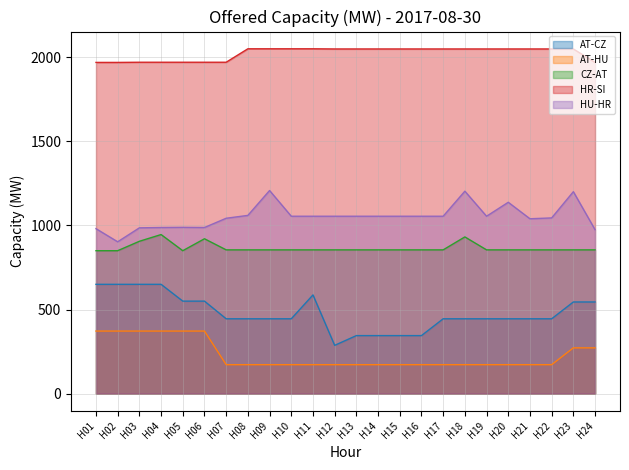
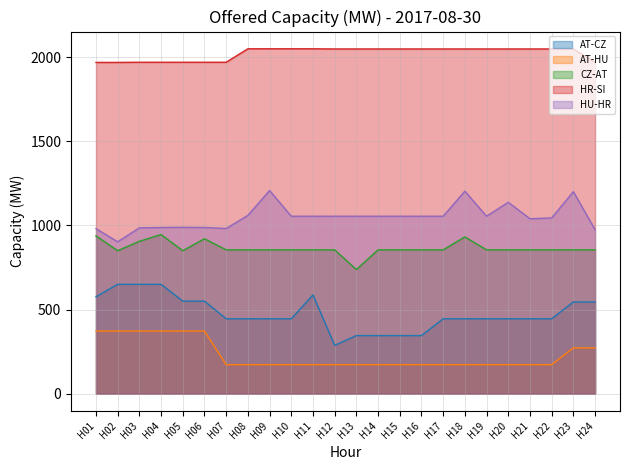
  {
    "AT-CZ": {
-     "H01": 650,
+     "H01": 580,
      "H02": 650,
      "H03": 650,
      "H04": 650,
      "H05": 550,
      "H06": 550,
      "H07": 450,
      "H08": 450,
      "H09": 450,
      "H10": 450,
      "H11": 590,
      "H12": 290,
      "H13": 350,
      "H14": 350,
      "H15": 350,
      "H16": 350,
      "H17": 450,
      "H18": 450,
      "H19": 450,
      "H20": 450,
      "H21": 450,
      "H22": 450,
      "H23": 550,
      "H24": 550
    },
    "CZ-AT": {
-     "H01": 850,
+     "H01": 940,
      "H02": 850,
      "H03": 910,
      "H04": 950,
      "H05": 850,
      "H06": 920,
      "H07": 860,
      "H08": 860,
      "H09": 860,
      "H10": 860,
      "H11": 860,
      "H12": 860,
-     "H13": 860,
+     "H13": 740,
      "H14": 860,
      "H15": 860,
      "H16": 860,
      "H17": 860,
      "H18": 930,
      "H19": 860,
      "H20": 860,
      "H21": 860,
      "H22": 860,
      "H23": 860,
      "H24": 860
    },
    "HU-HR": {
      "H01": 980,
      "H02": 900,
      "H03": 990,
      "H04": 990,
      "H05": 990,
      "H06": 990,
-     "H07": 1040,
+     "H07": 980,
      "H08": 1060,
      "H09": 1210,
      "H10": 1060,
      "H11": 1060,
      "H12": 1060,
      "H13": 1060,
      "H14": 1060,
      "H15": 1060,
      "H16": 1060,
      "H17": 1060,
      "H18": 1200,
      "H19": 1060,
      "H20": 1140,
      "H21": 1040,
      "H22": 1050,
      "H23": 1200,
      "H24": 980
    }
  }
